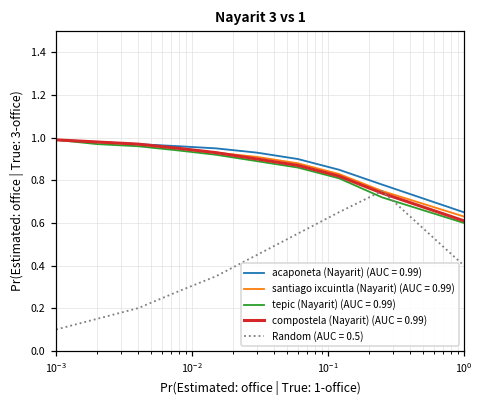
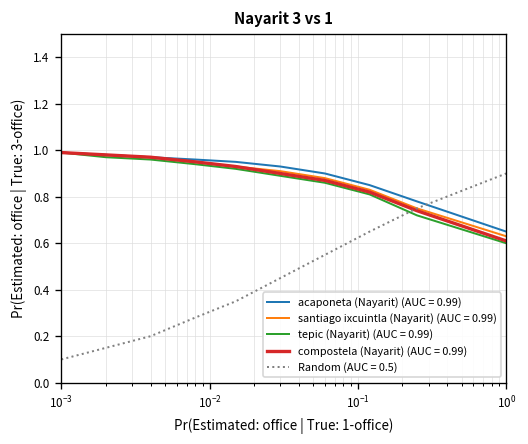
  {
    "acaponeta (Nayarit) (AUC = 0.99)": {
      "10^0": 0.65
    },
    "santiago ixcuintla (Nayarit) (AUC = 0.99)": {
      "10^0": 0.63
    },
    "Random (AUC = 0.5)": {
      "10^-3": 0.1,
-     "10^0": 0.4
+     "10^0": 0.9
    }
  }
